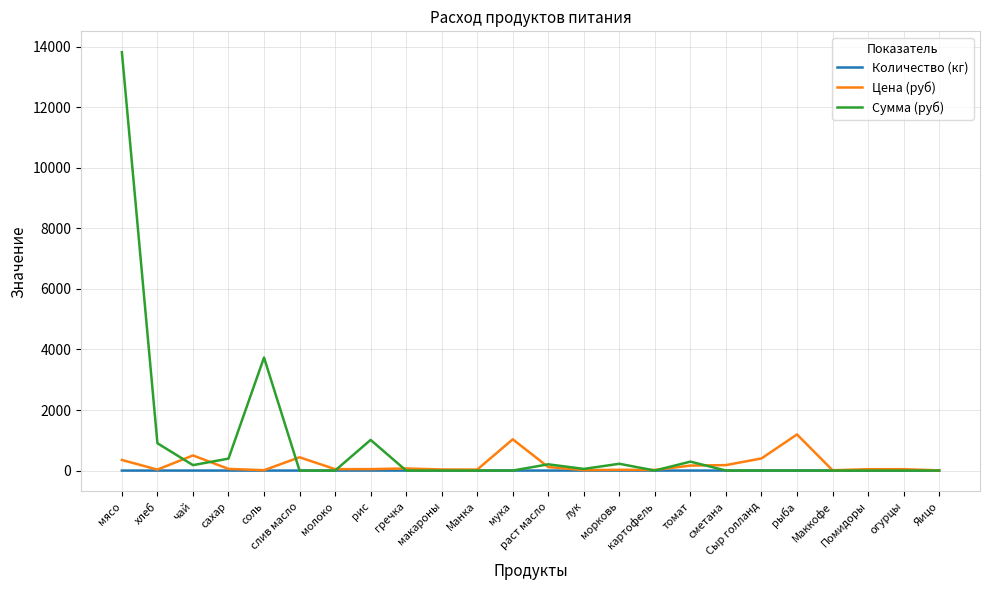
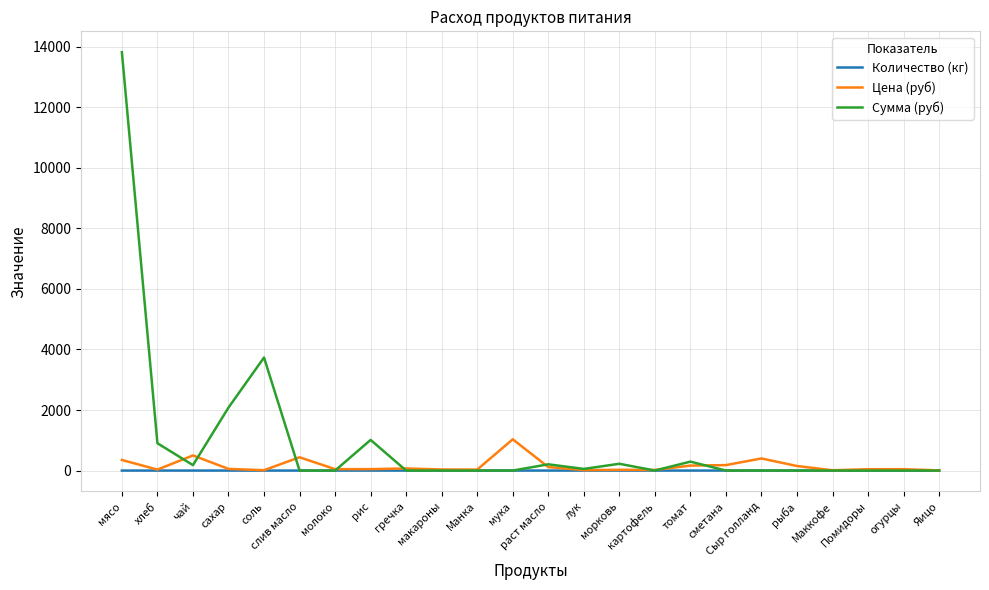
  {
    "Количество (кг)": {
      "мясо": 0,
      "чай": 0,
      "раст масло": 0,
      "томат": 0
    },
    "Цена (руб)": {
      "мясо": 400,
      "чай": 500,
      "слив масло": 400,
      "мука": 1000,
      "раст масло": 100,
      "томат": 200,
      "сметана": 200,
      "Сыр голланд": 400,
-     "рыба": 1200
+     "рыба": 200
    },
    "Сумма (руб)": {
      "мясо": 13800,
      "хлеб": 900,
      "чай": 200,
-     "сахар": 400,
+     "сахар": 2100,
      "соль": 3700,
      "рис": 1000,
      "раст масло": 200,
      "морковь": 200,
      "томат": 300
    }
  }
